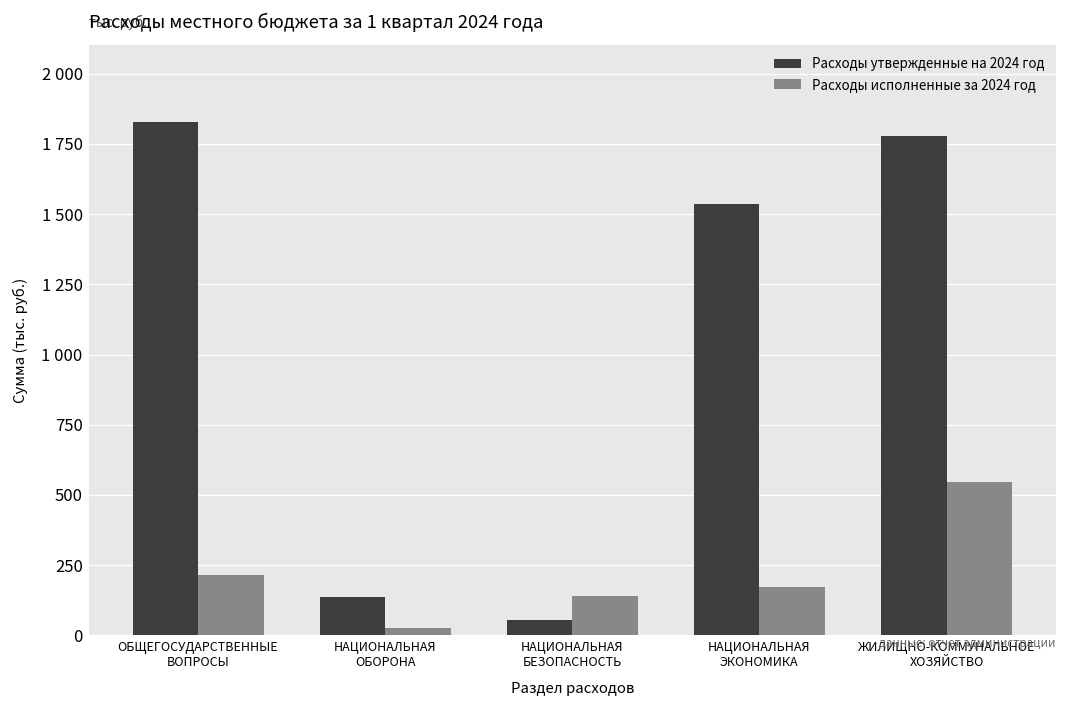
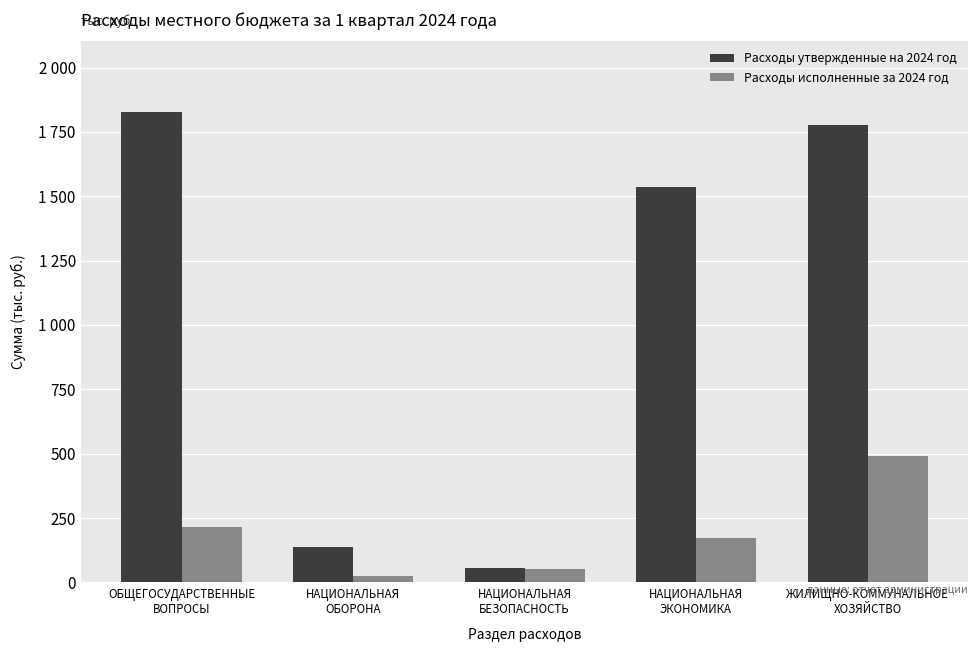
  {
    "Расходы утвержденные на 2024 год": {
      "ОБЩЕГОСУДАРСТВЕННЫЕ ВОПРОСЫ": 1830,
      "НАЦИОНАЛЬНАЯ ОБОРОНА": 140,
      "НАЦИОНАЛЬНАЯ БЕЗОПАСНОСТЬ": 60,
      "НАЦИОНАЛЬНАЯ ЭКОНОМИКА": 1540,
      "ЖИЛИЩНО-КОММУНАЛЬНОЕ ХОЗЯЙСТВО": 1780
    },
    "Расходы исполненные за 2024 год": {
      "ОБЩЕГОСУДАРСТВЕННЫЕ ВОПРОСЫ": 220,
      "НАЦИОНАЛЬНАЯ ОБОРОНА": 30,
-     "НАЦИОНАЛЬНАЯ БЕЗОПАСНОСТЬ": 140,
+     "НАЦИОНАЛЬНАЯ БЕЗОПАСНОСТЬ": 50,
      "НАЦИОНАЛЬНАЯ ЭКОНОМИКА": 170,
-     "ЖИЛИЩНО-КОММУНАЛЬНОЕ ХОЗЯЙСТВО": 540
+     "ЖИЛИЩНО-КОММУНАЛЬНОЕ ХОЗЯЙСТВО": 490
    }
  }
